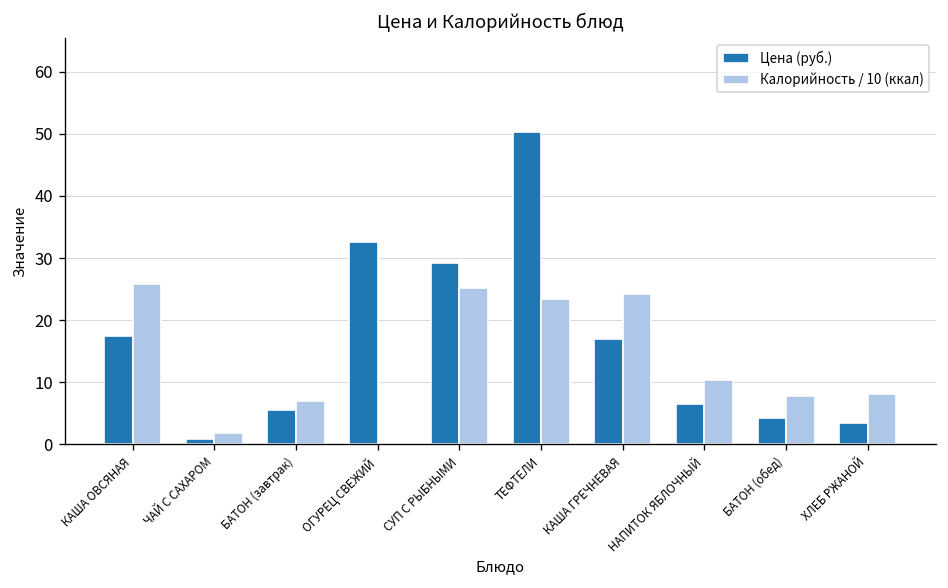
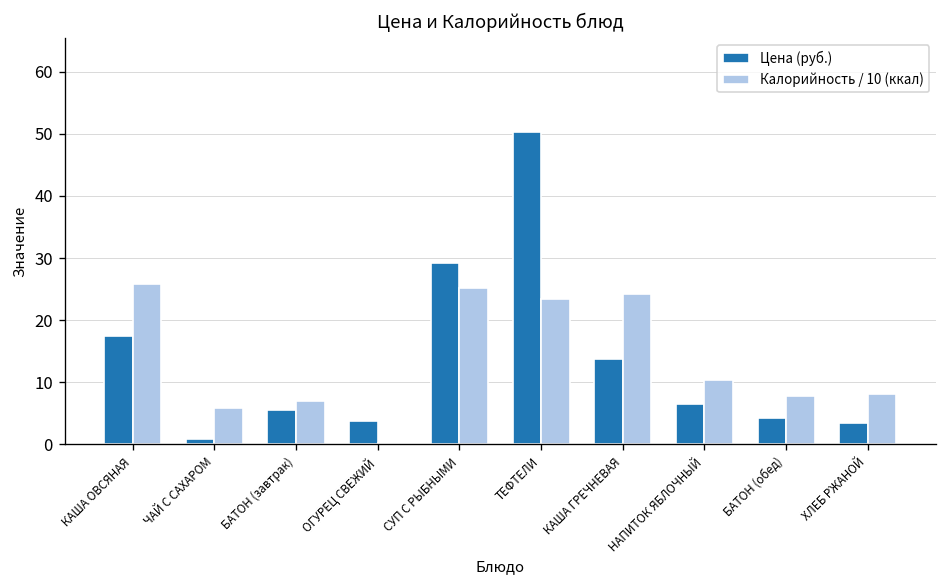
  {
    "Цена (руб.)": {
      "КАША ОВСЯНАЯ": 17,
      "ЧАЙ С САХАРОМ": 1,
      "БАТОН (завтрак)": 6,
-     "ОГУРЕЦ СВЕЖИЙ": 33,
+     "ОГУРЕЦ СВЕЖИЙ": 4,
      "СУП С РЫБНЫМИ": 29,
      "ТЕФТЕЛИ": 50,
-     "КАША ГРЕЧНЕВАЯ": 17,
+     "КАША ГРЕЧНЕВАЯ": 14,
      "НАПИТОК ЯБЛОЧНЫЙ": 7,
      "БАТОН (обед)": 4,
      "ХЛЕБ РЖАНОЙ": 3
    },
    "Калорийность / 10 (ккал)": {
      "КАША ОВСЯНАЯ": 26,
-     "ЧАЙ С САХАРОМ": 2,
+     "ЧАЙ С САХАРОМ": 6,
      "БАТОН (завтрак)": 7,
      "СУП С РЫБНЫМИ": 25,
      "ТЕФТЕЛИ": 23,
      "КАША ГРЕЧНЕВАЯ": 24,
      "НАПИТОК ЯБЛОЧНЫЙ": 10,
      "БАТОН (обед)": 8,
      "ХЛЕБ РЖАНОЙ": 8
    }
  }
